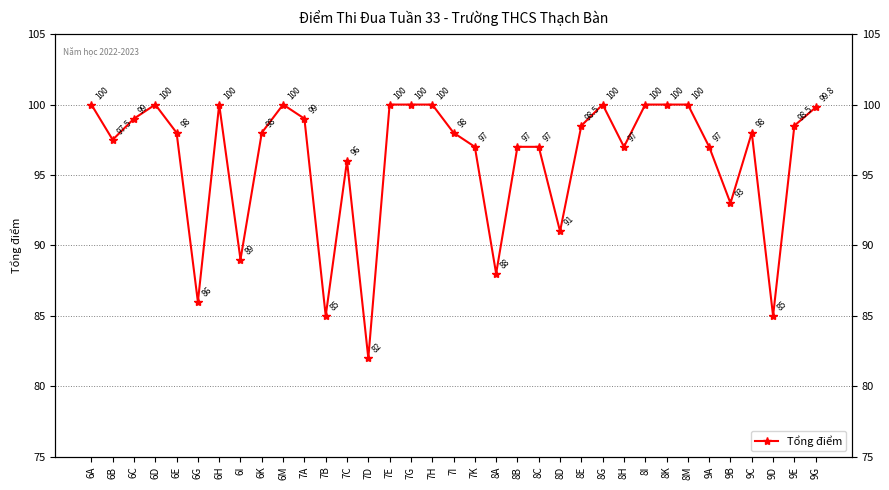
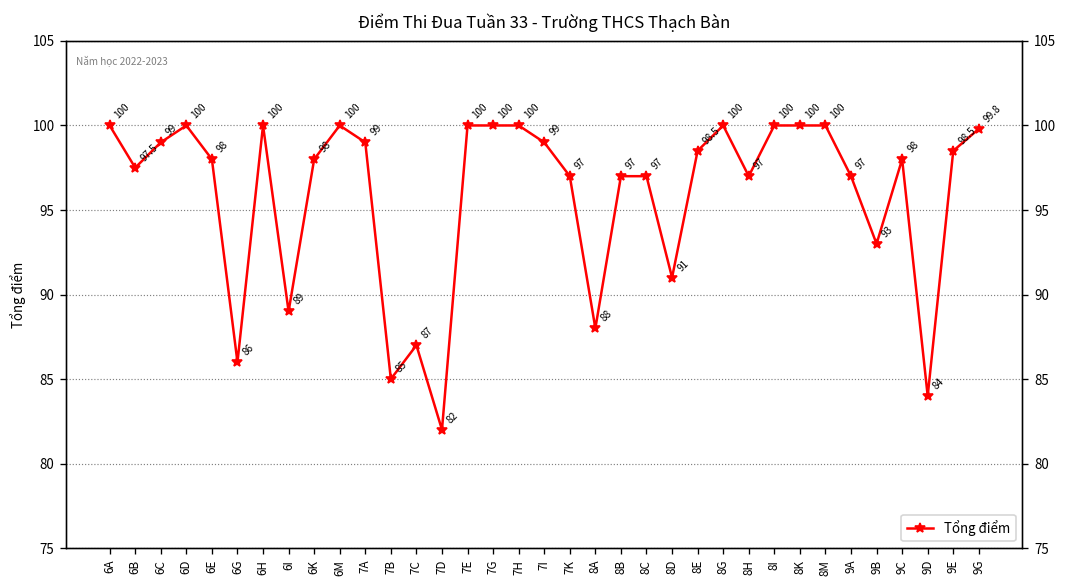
  {
    "6A": 100,
    "6C": 99,
    "6D": 100,
    "6E": 98,
    "6G": 86,
    "6H": 100,
    "6I": 89,
    "6K": 98,
    "6M": 100,
    "7A": 99,
    "7B": 85,
-   "7C": 96,
+   "7C": 87,
    "7D": 82,
    "7E": 100,
    "7G": 100,
    "7H": 100,
-   "7I": 98,
+   "7I": 99,
    "7K": 97,
    "8A": 88,
    "8B": 97,
    "8C": 97,
    "8D": 91,
    "8G": 100,
    "8H": 97,
    "8I": 100,
    "8K": 100,
    "8M": 100,
    "9A": 97,
    "9B": 93,
    "9C": 98,
-   "9D": 85,
+   "9D": 84,
    "9G": 99.8
  }
